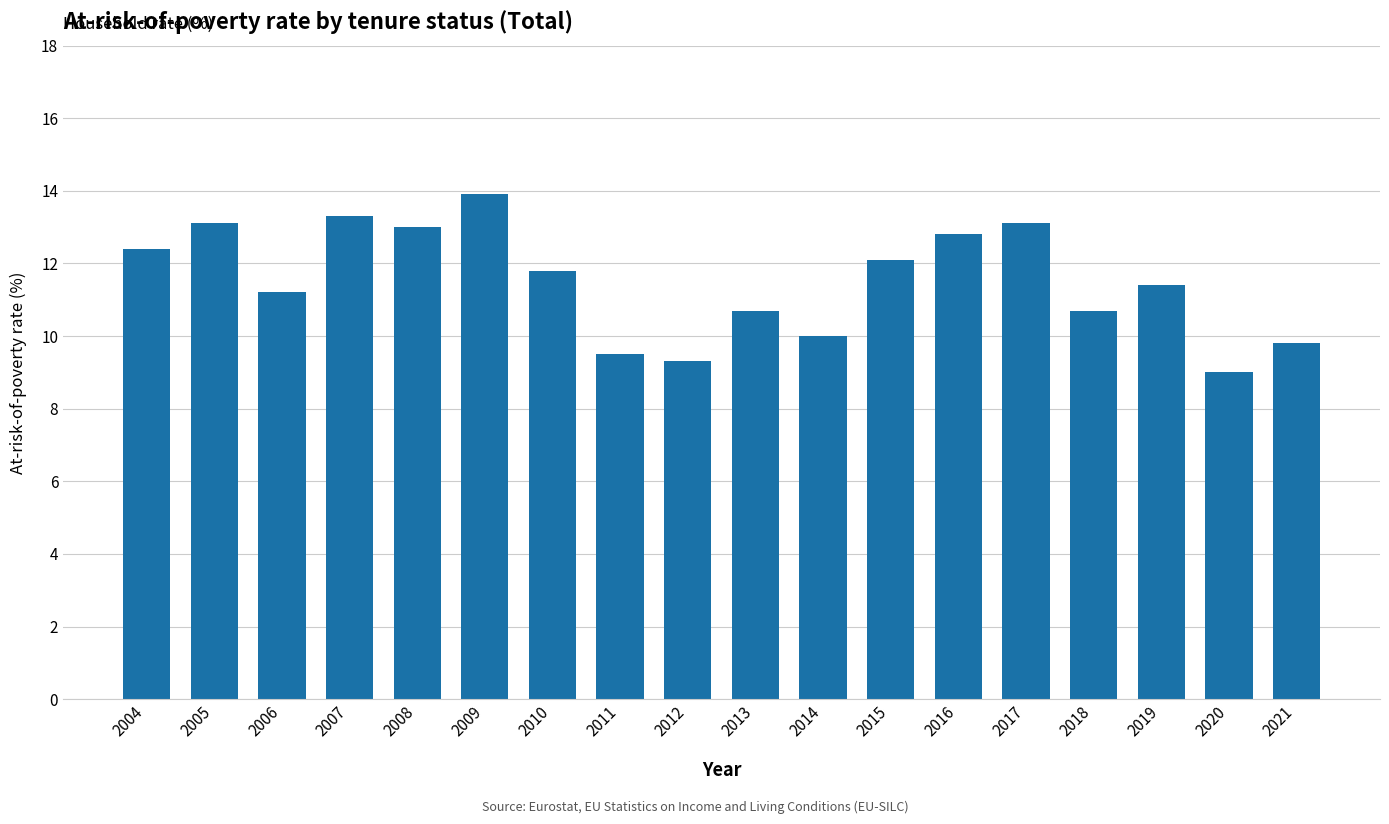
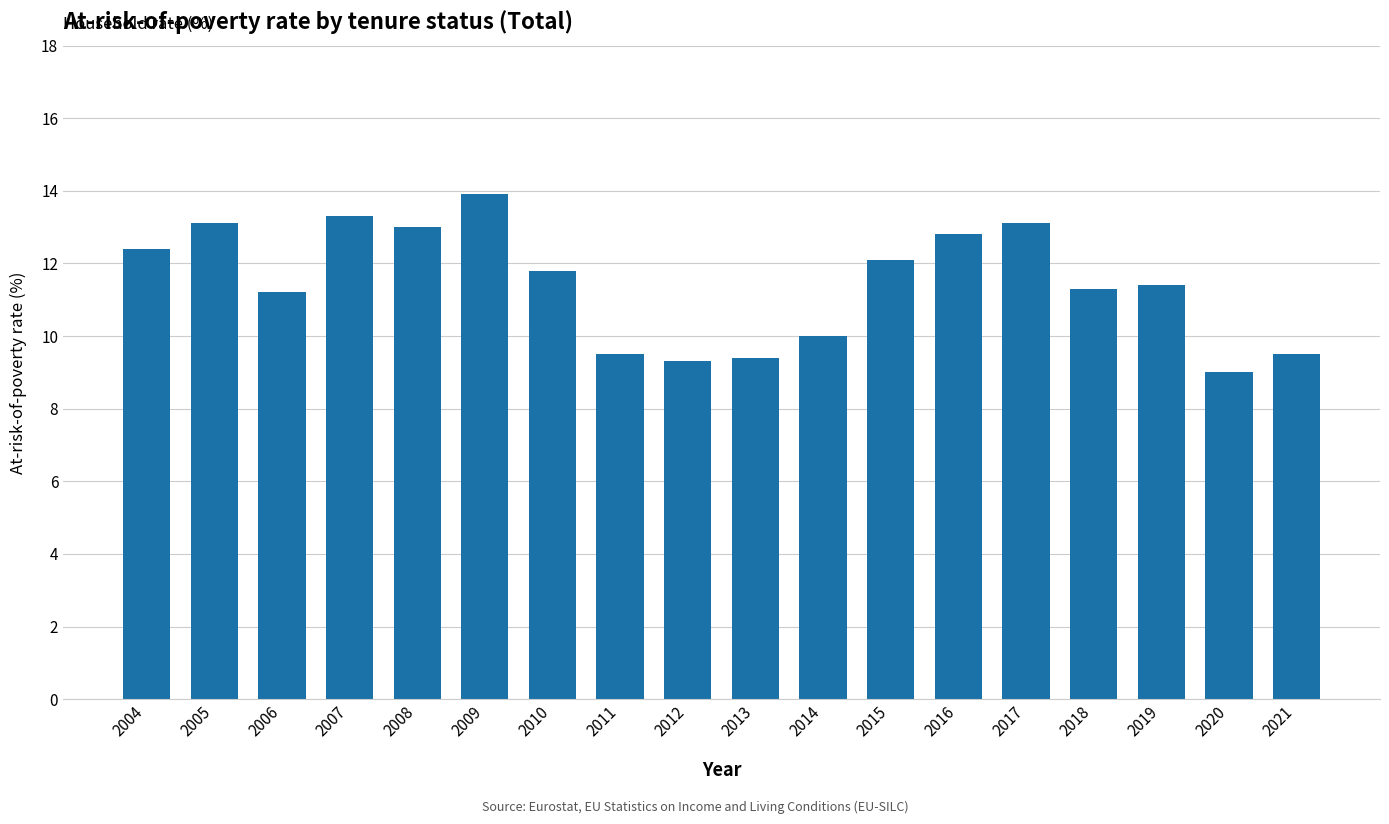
  {
    "2004": 12.4,
    "2005": 13.1,
    "2006": 11.2,
    "2007": 13.3,
    "2008": 13.0,
    "2009": 13.9,
    "2010": 11.8,
    "2011": 9.5,
    "2012": 9.3,
-   "2013": 10.7,
+   "2013": 9.4,
    "2014": 10.0,
    "2015": 12.1,
    "2016": 12.8,
    "2017": 13.1,
-   "2018": 10.7,
+   "2018": 11.3,
    "2019": 11.4,
    "2020": 9.0,
-   "2021": 9.8
+   "2021": 9.5
  }
